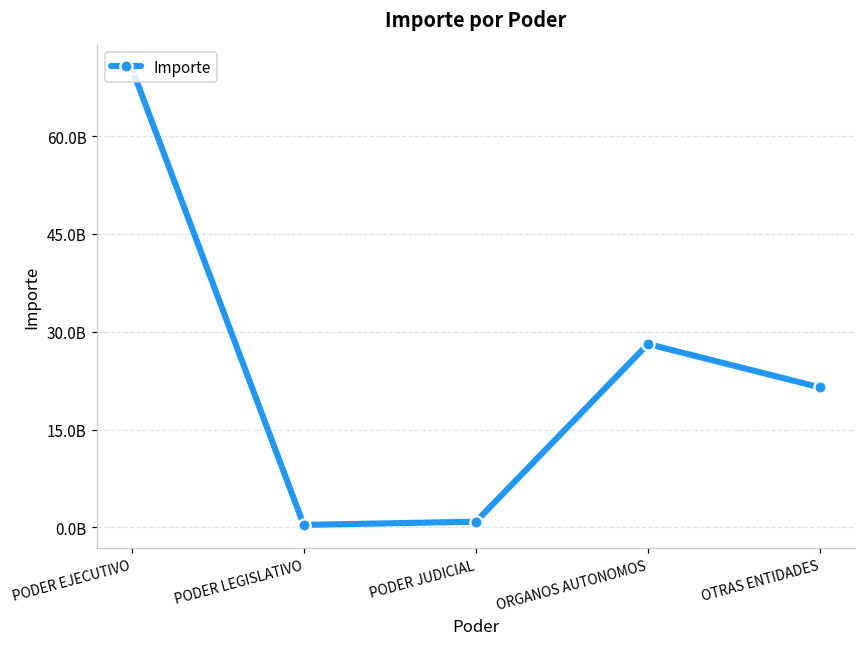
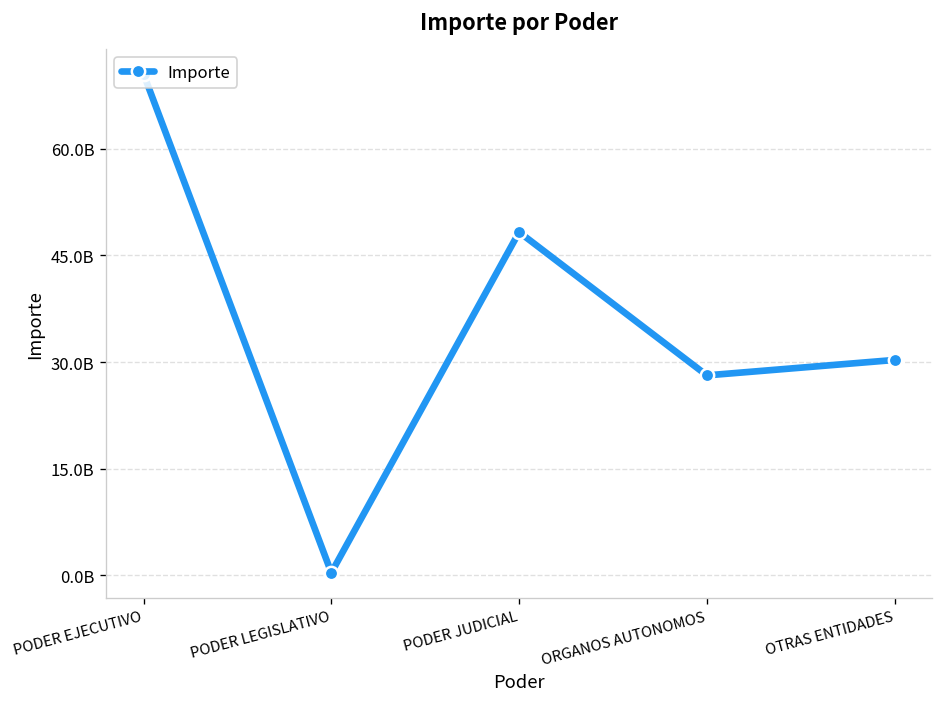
  {
    "PODER LEGISLATIVO": 0,
-   "PODER JUDICIAL": 1000000000,
+   "PODER JUDICIAL": 48000000000,
    "ORGANOS AUTONOMOS": 28000000000,
-   "OTRAS ENTIDADES": 21000000000
+   "OTRAS ENTIDADES": 30000000000
  }
